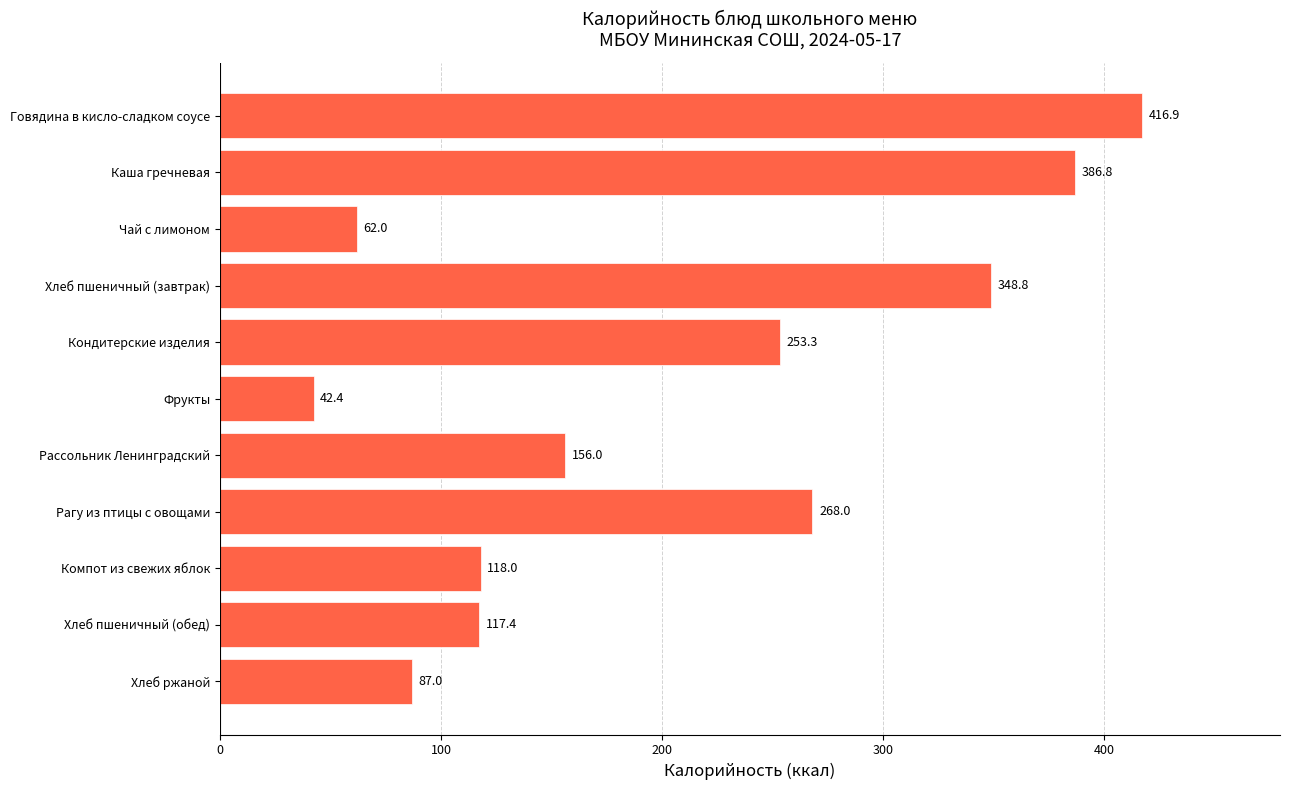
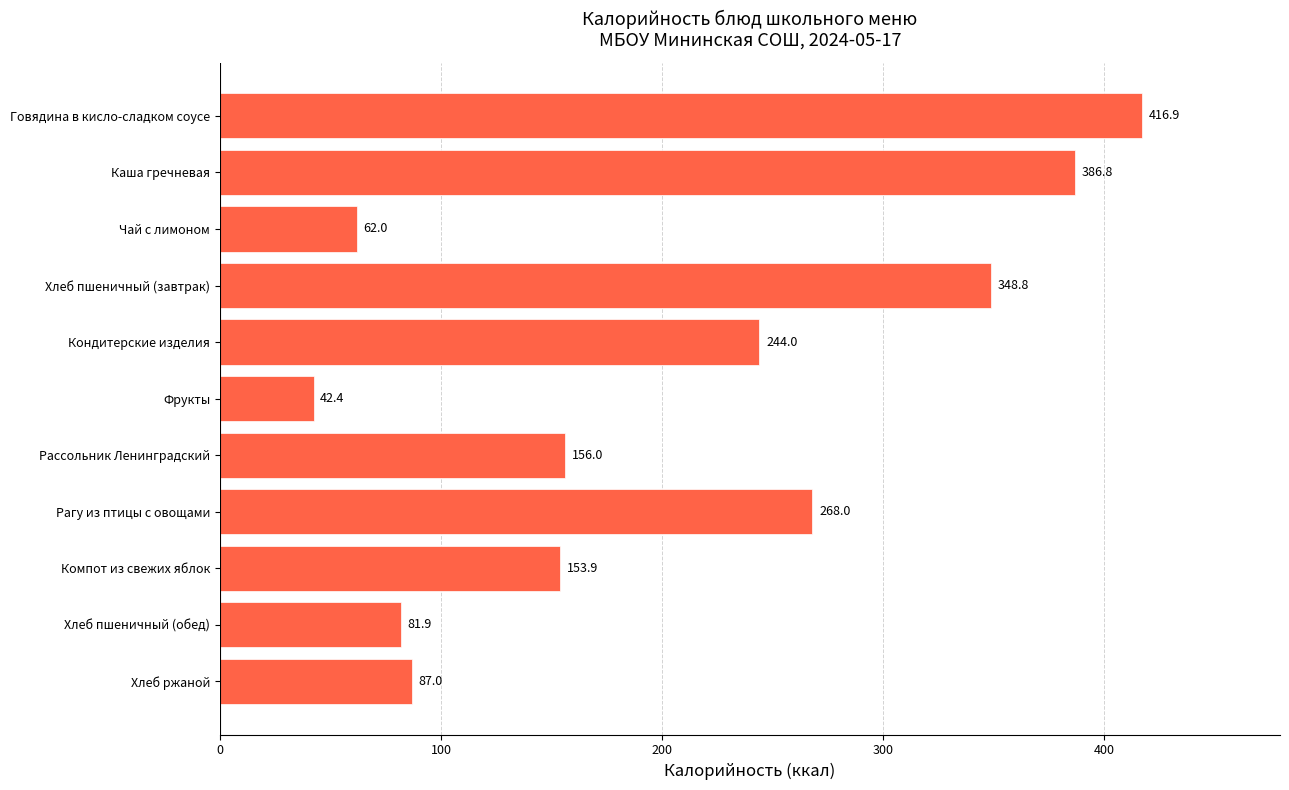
  {
    "Говядина в кисло-сладком соусе": 416.9,
    "Каша гречневая": 386.8,
    "Чай с лимоном": 62.0,
    "Хлеб пшеничный (завтрак)": 348.8,
-   "Кондитерские изделия": 253.3,
+   "Кондитерские изделия": 244.0,
    "Фрукты": 42.4,
    "Рассольник Ленинградский": 156.0,
    "Рагу из птицы с овощами": 268.0,
-   "Компот из свежих яблок": 118.0,
-   "Хлеб пшеничный (обед)": 117.4,
+   "Компот из свежих яблок": 153.9,
+   "Хлеб пшеничный (обед)": 81.9,
    "Хлеб ржаной": 87.0
  }
